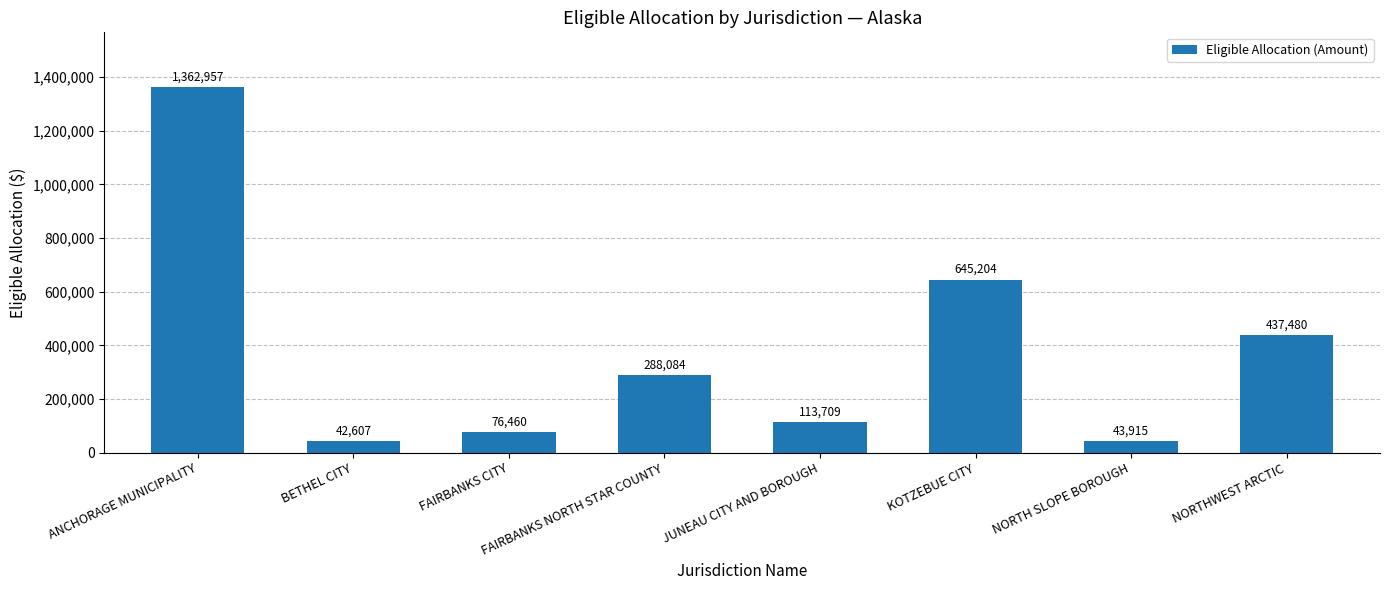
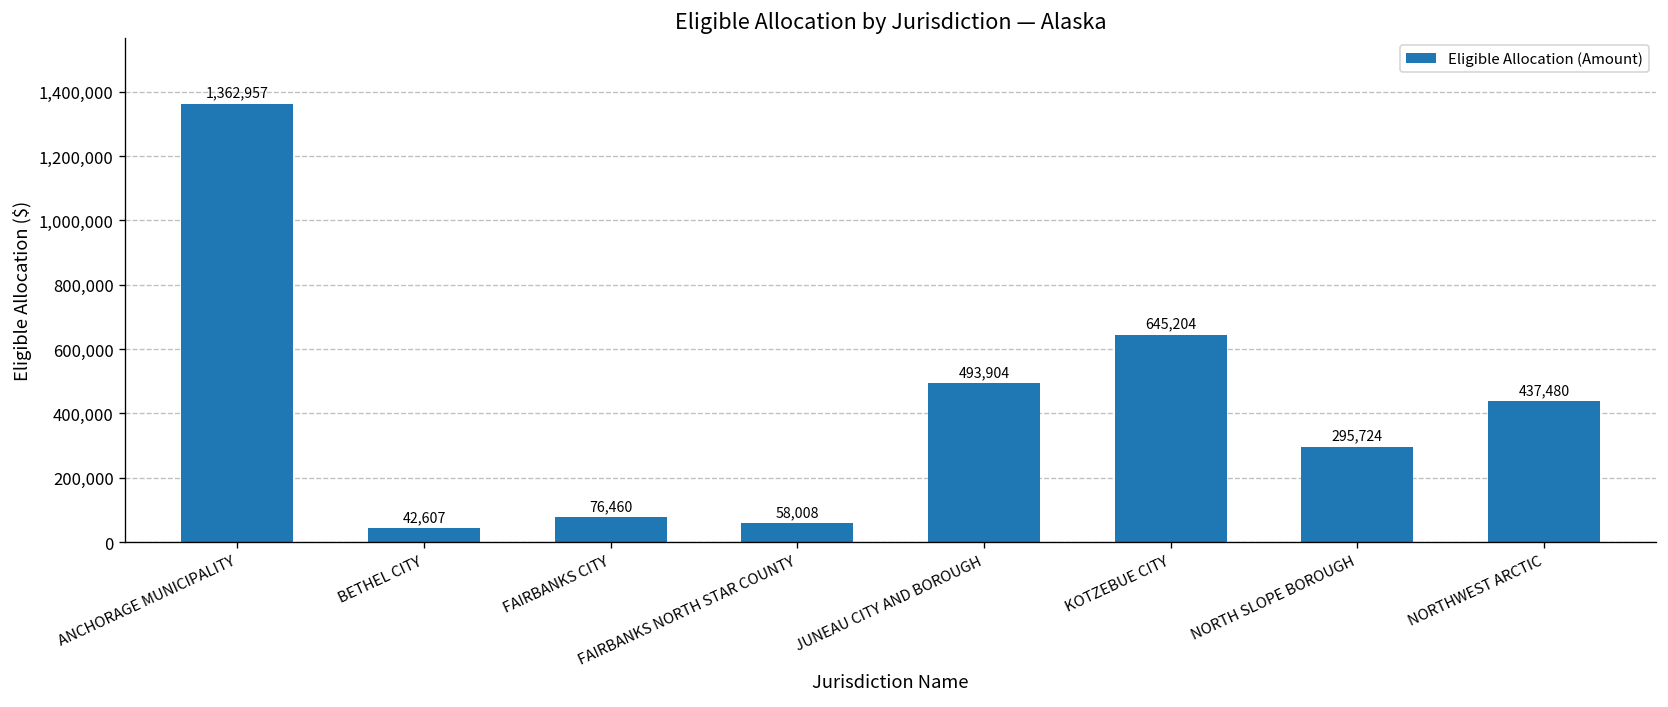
  {
    "ANCHORAGE MUNICIPALITY": "1,362,957",
    "BETHEL CITY": "42,607",
    "FAIRBANKS CITY": "76,460",
-   "FAIRBANKS NORTH STAR COUNTY": "288,084",
-   "JUNEAU CITY AND BOROUGH": "113,709",
+   "FAIRBANKS NORTH STAR COUNTY": "58,008",
+   "JUNEAU CITY AND BOROUGH": "493,904",
    "KOTZEBUE CITY": "645,204",
-   "NORTH SLOPE BOROUGH": "43,915",
+   "NORTH SLOPE BOROUGH": "295,724",
    "NORTHWEST ARCTIC": "437,480"
  }
